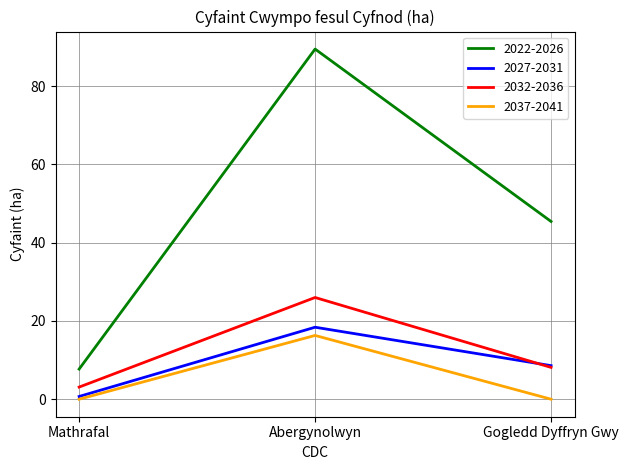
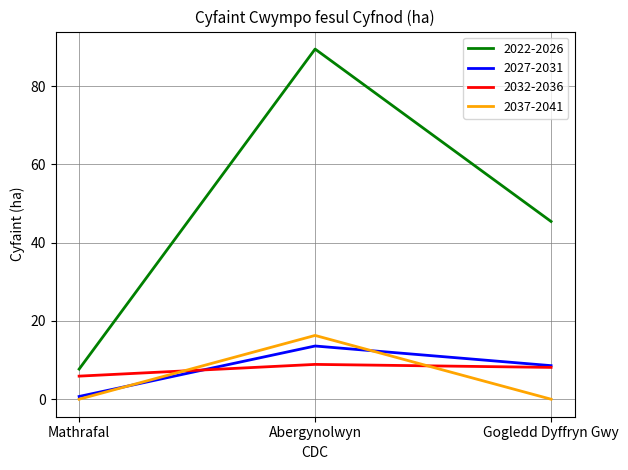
  {
    "2022-2026": {
      "Mathrafal": 8,
      "Abergynolwyn": 90,
      "Gogledd Dyffryn Gwy": 45
    },
    "2027-2031": {
      "Mathrafal": 1,
-     "Abergynolwyn": 18
+     "Abergynolwyn": 14
    },
    "2032-2036": {
-     "Mathrafal": 3,
-     "Abergynolwyn": 26
+     "Mathrafal": 6,
+     "Abergynolwyn": 9
    },
    "2037-2041": {
      "Mathrafal": 0,
      "Abergynolwyn": 16,
      "Gogledd Dyffryn Gwy": 0
    }
  }
